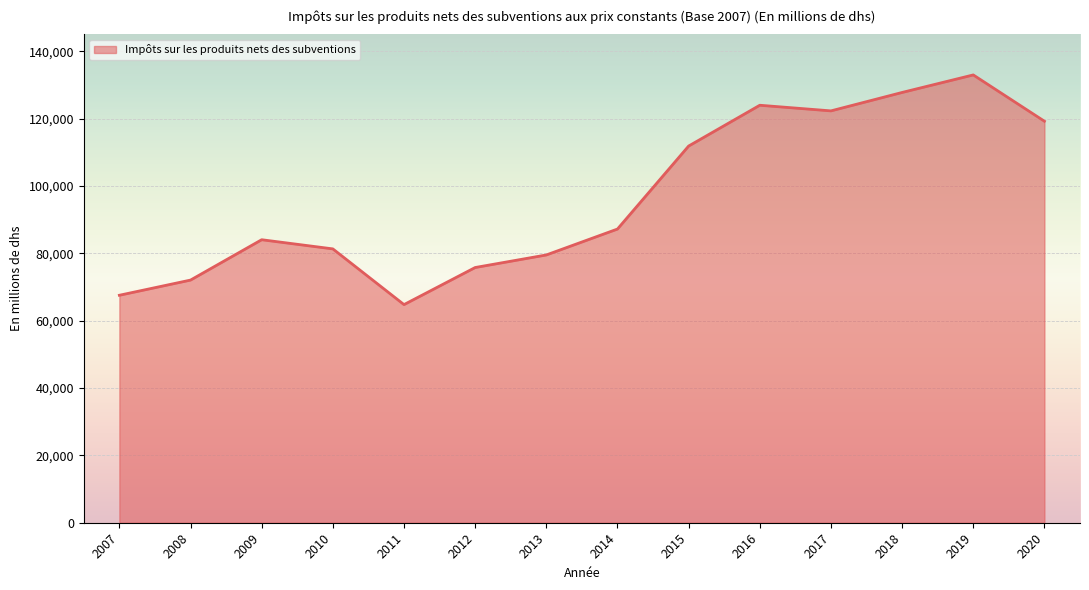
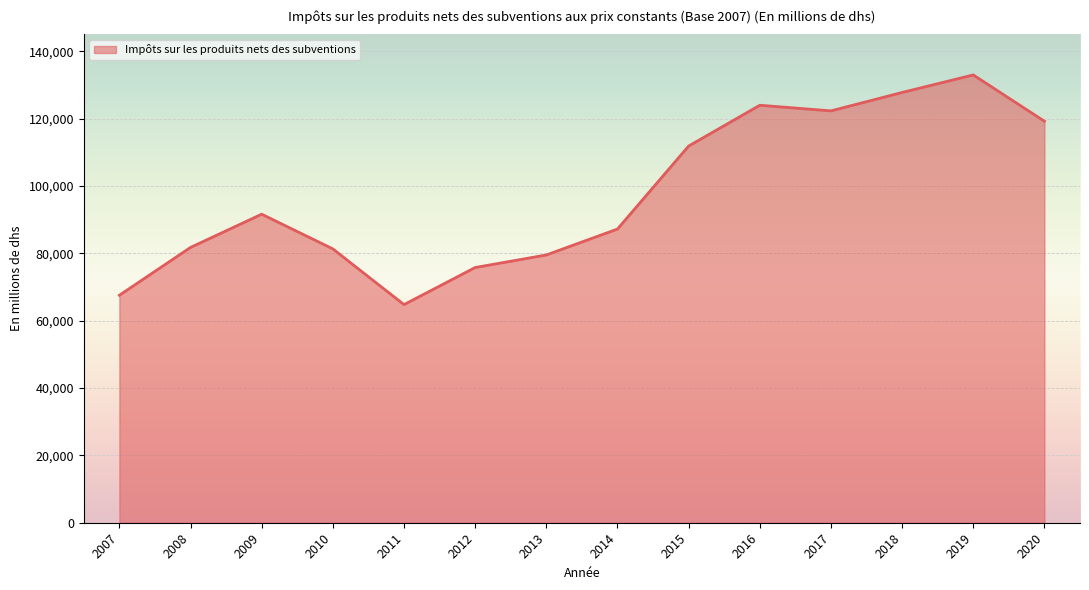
  {
    "2007": "68,000",
-   "2008": "72,000",
-   "2009": "84,000",
+   "2008": "82,000",
+   "2009": "92,000",
    "2010": "81,000",
    "2011": "65,000",
    "2012": "76,000",
    "2013": "80,000",
    "2014": "87,000",
    "2015": "112,000",
    "2016": "124,000",
    "2017": "122,000",
    "2018": "128,000",
    "2019": "133,000",
    "2020": "119,000"
  }
